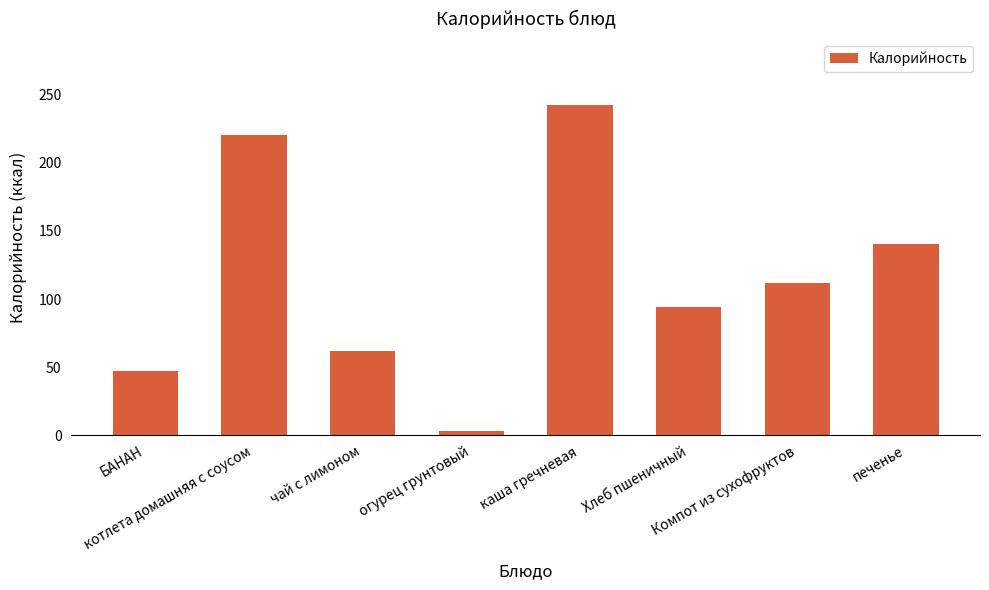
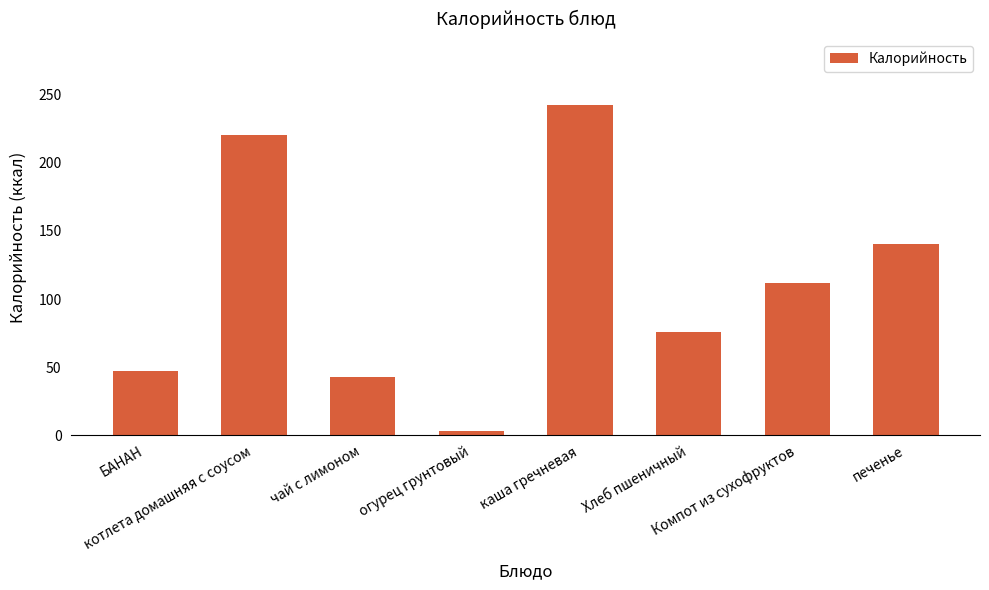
  {
    "БАНАН": 47,
    "котлета домашняя с соусом": 221,
-   "чай с лимоном": 62,
+   "чай с лимоном": 43,
    "огурец грунтовый": 3,
    "каша гречневая": 242,
-   "Хлеб пшеничный": 94,
+   "Хлеб пшеничный": 76,
    "Компот из сухофруктов": 112,
    "печенье": 141
  }
